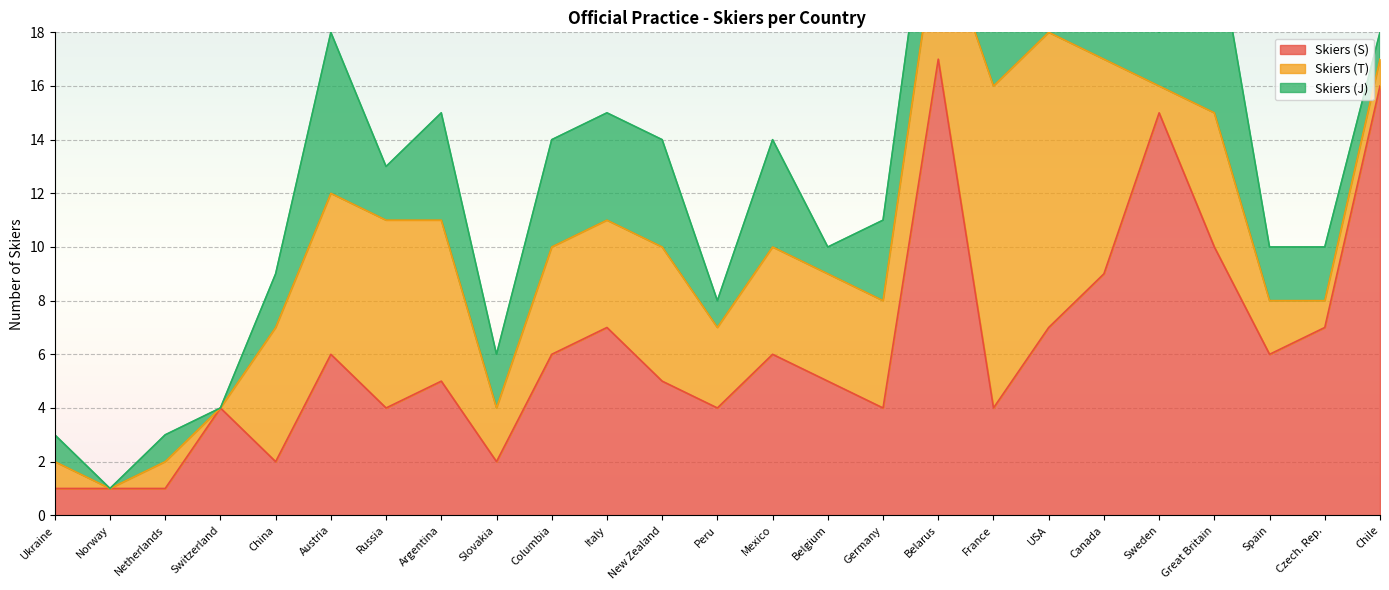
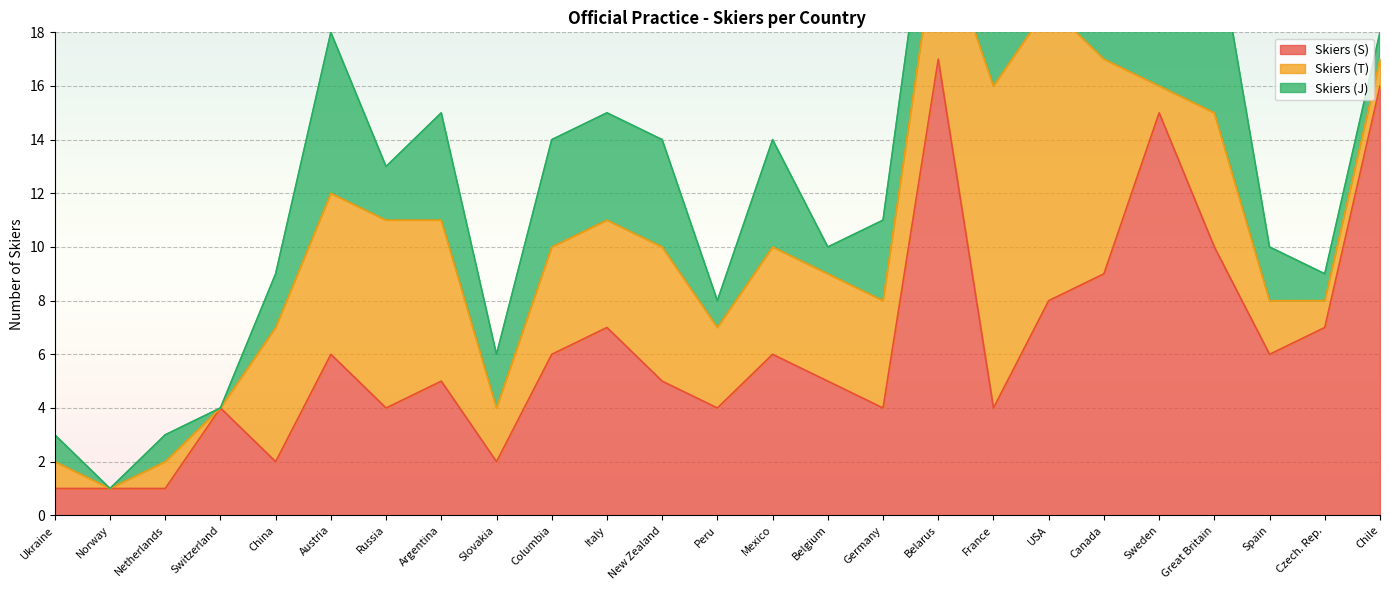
  {
    "Skiers (S)": {
      "Ukraine": 1,
      "Netherlands": 1,
      "China": 2,
      "Austria": 6,
      "Russia": 4,
      "Argentina": 5,
      "Slovakia": 2,
      "Columbia": 6,
      "Italy": 7,
      "New Zealand": 5,
      "Peru": 4,
      "Mexico": 6,
      "Belgium": 5,
      "Germany": 4,
      "Belarus": 17,
      "France": 4,
-     "USA": 7,
+     "USA": 8,
      "Canada": 9,
      "Sweden": 15,
      "Great Britain": 10,
      "Spain": 6,
      "Czech. Rep.": 7,
      "Chile": 16
    },
    "Skiers (T)": {
      "Ukraine": 1,
      "Netherlands": 1,
      "China": 5,
      "Austria": 6,
      "Russia": 7,
      "Argentina": 6,
      "Slovakia": 2,
      "Columbia": 4,
      "Italy": 4,
      "New Zealand": 5,
      "Peru": 3,
      "Mexico": 4,
      "Belgium": 4,
      "Germany": 4,
      "France": 12,
      "Canada": 8,
      "Sweden": 1,
      "Great Britain": 5,
      "Spain": 2,
      "Czech. Rep.": 1,
      "Chile": 1
    },
    "Skiers (J)": {
      "Ukraine": 1,
      "Netherlands": 1,
      "China": 2,
      "Austria": 6,
      "Russia": 2,
      "Argentina": 4,
      "Slovakia": 2,
      "Columbia": 4,
      "Italy": 4,
      "New Zealand": 4,
      "Peru": 1,
      "Mexico": 4,
      "Belgium": 1,
      "Germany": 3,
      "Sweden": 2,
      "Spain": 2,
-     "Czech. Rep.": 2,
+     "Czech. Rep.": 1,
      "Chile": 1
    }
  }
